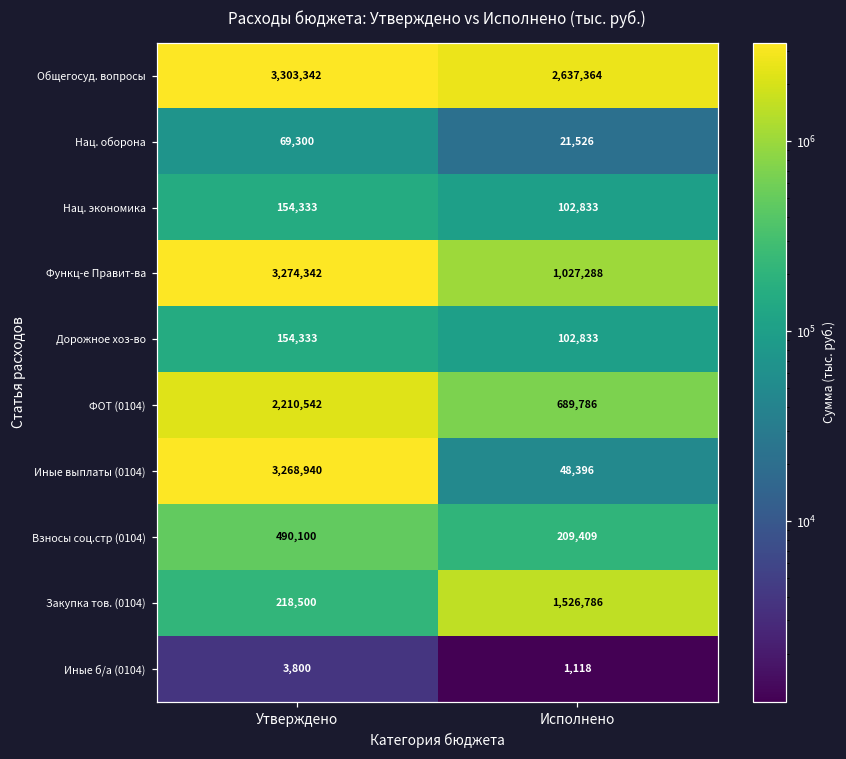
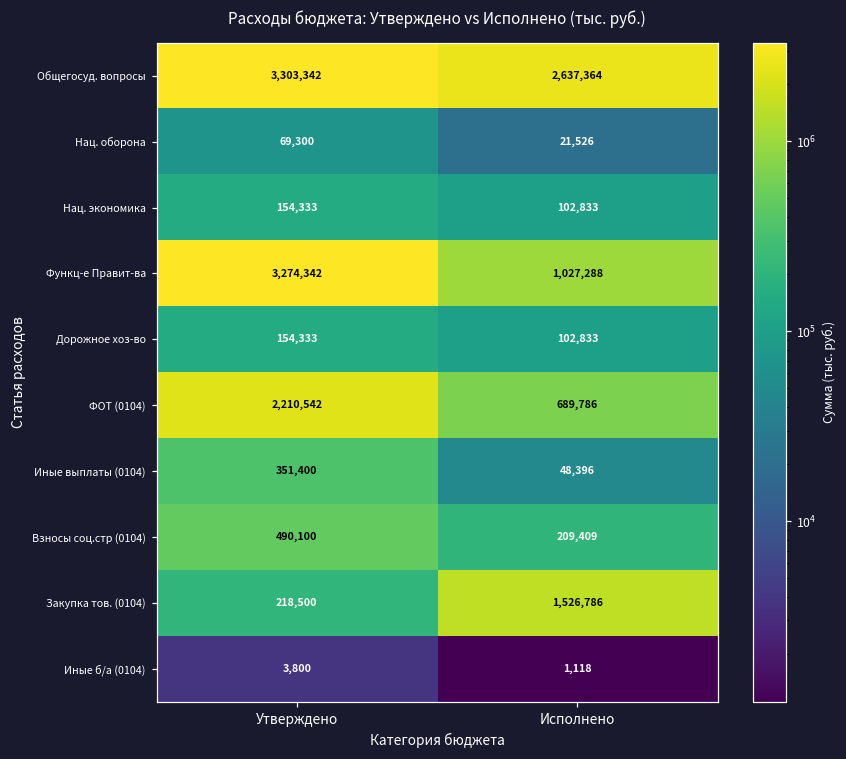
  {
    "Общегосуд. вопросы": {
      "Утверждено": "3,303,342",
      "Исполнено": "2,637,364"
    },
    "Нац. оборона": {
      "Утверждено": "69,300",
      "Исполнено": "21,526"
    },
    "Нац. экономика": {
      "Утверждено": "154,333",
      "Исполнено": "102,833"
    },
    "Функц-е Правит-ва": {
      "Утверждено": "3,274,342",
      "Исполнено": "1,027,288"
    },
    "Дорожное хоз-во": {
      "Утверждено": "154,333",
      "Исполнено": "102,833"
    },
    "ФОТ (0104)": {
      "Утверждено": "2,210,542",
      "Исполнено": "689,786"
    },
    "Иные выплаты (0104)": {
-     "Утверждено": "3,268,940",
+     "Утверждено": "351,400",
      "Исполнено": "48,396"
    },
    "Взносы соц.стр (0104)": {
      "Утверждено": "490,100",
      "Исполнено": "209,409"
    },
    "Закупка тов. (0104)": {
      "Утверждено": "218,500",
      "Исполнено": "1,526,786"
    },
    "Иные б/а (0104)": {
      "Утверждено": "3,800",
      "Исполнено": "1,118"
    }
  }
